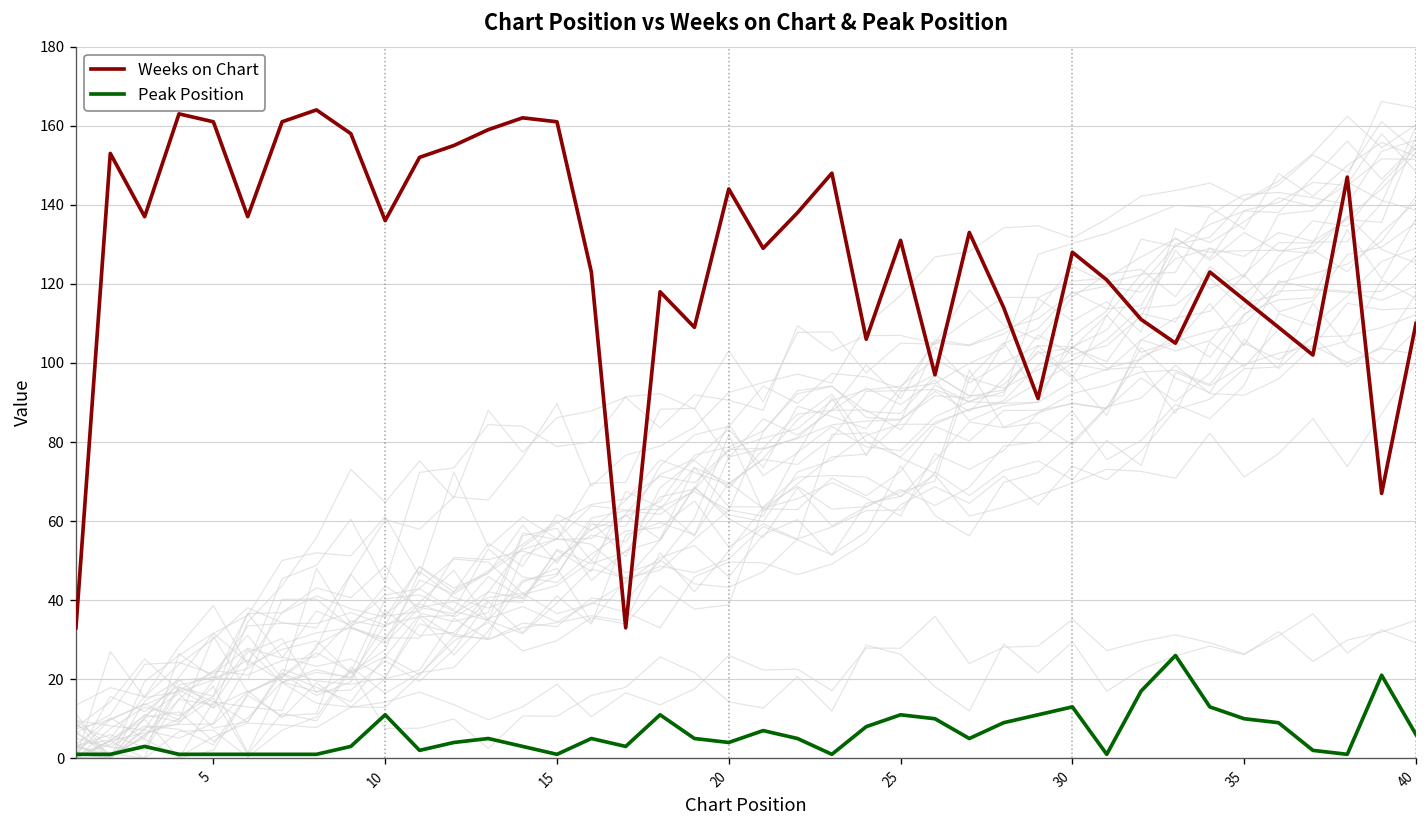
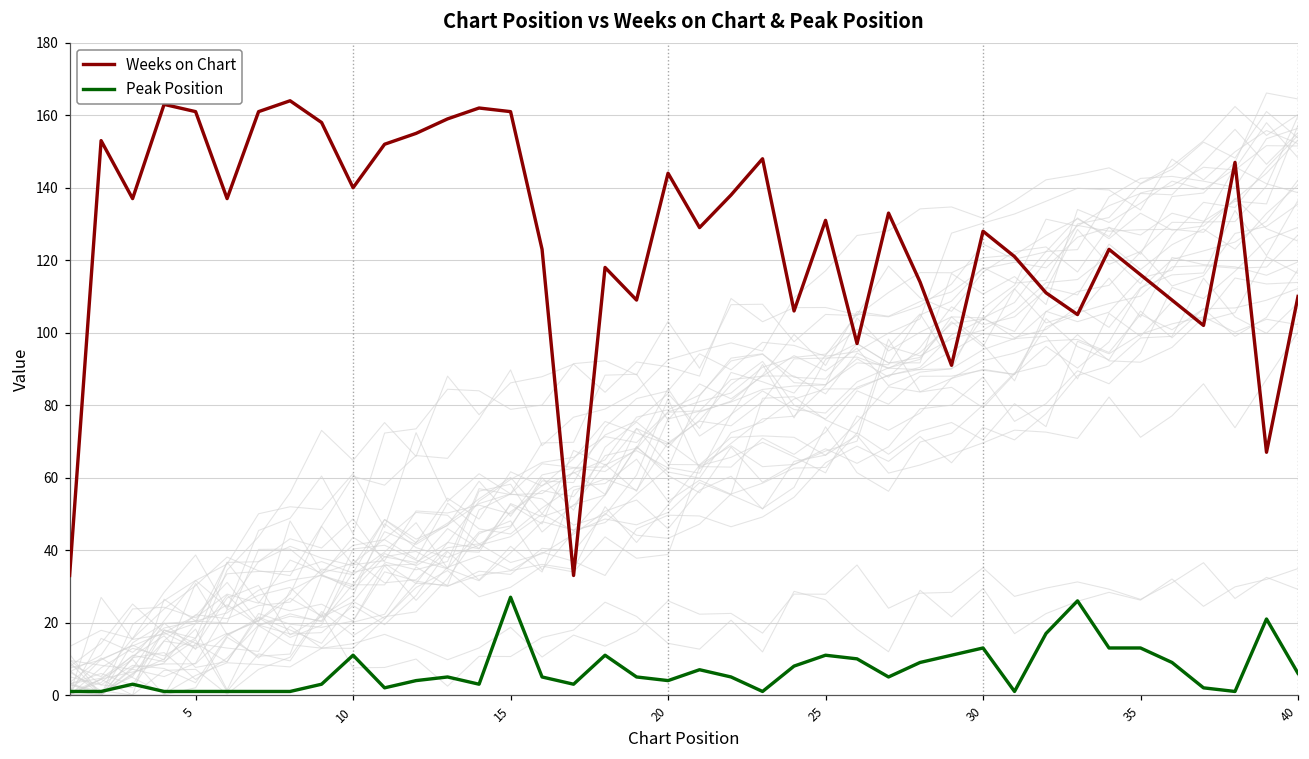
  {
    "Weeks on Chart": {
      "5": 161,
-     "10": 136,
+     "10": 140,
      "15": 161,
      "20": 144,
      "25": 131,
      "30": 128,
      "35": 116,
      "40": 110
    },
    "Peak Position": {
      "5": 1,
      "10": 11,
-     "15": 1,
+     "15": 27,
      "20": 4,
      "25": 11,
      "30": 13,
-     "35": 10,
+     "35": 13,
      "40": 6
    }
  }
